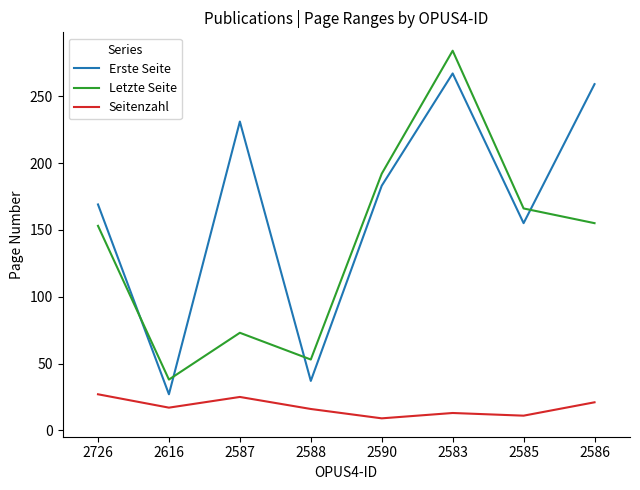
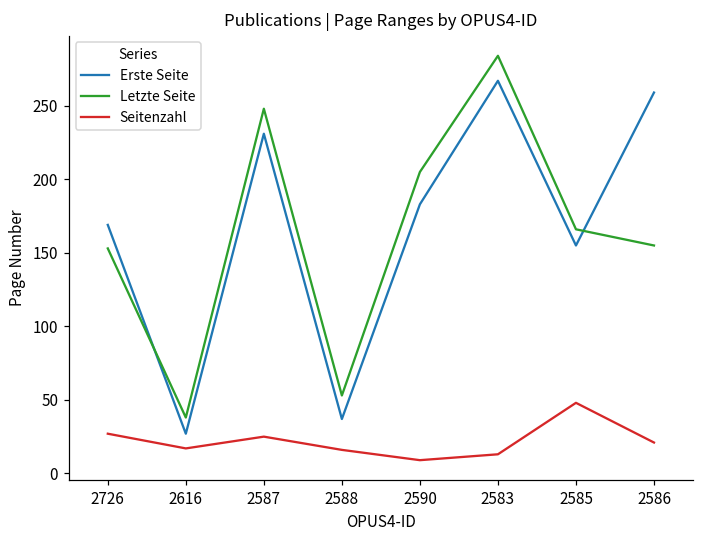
  {
    "Erste Seite": {
      "2726": 169,
      "2616": 27,
      "2587": 231,
      "2588": 37,
      "2590": 183,
      "2583": 267,
      "2585": 155,
      "2586": 259
    },
    "Letzte Seite": {
      "2726": 153,
      "2616": 38,
-     "2587": 73,
+     "2587": 248,
      "2588": 53,
-     "2590": 192,
+     "2590": 205,
      "2583": 284,
      "2585": 166,
      "2586": 155
    },
    "Seitenzahl": {
      "2726": 27,
      "2616": 17,
      "2587": 25,
      "2588": 16,
      "2590": 9,
      "2583": 13,
-     "2585": 11,
+     "2585": 48,
      "2586": 21
    }
  }
